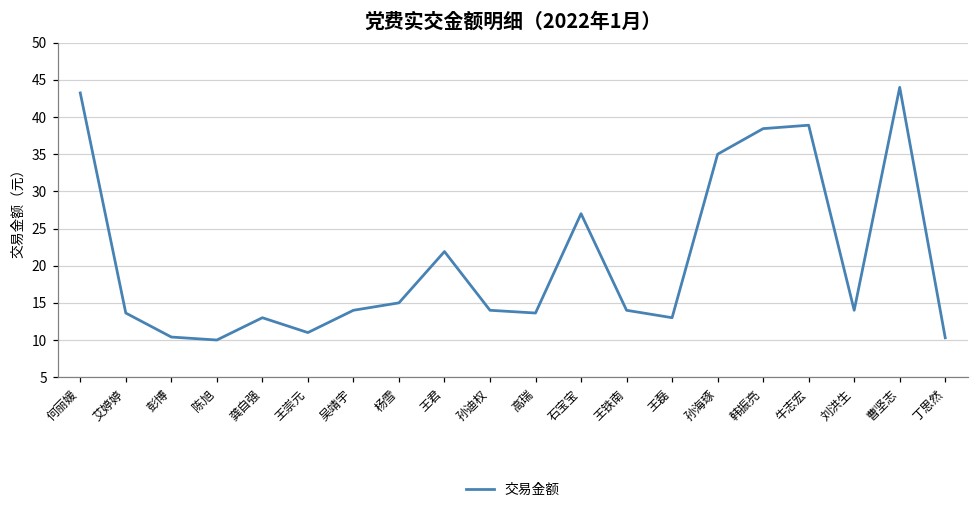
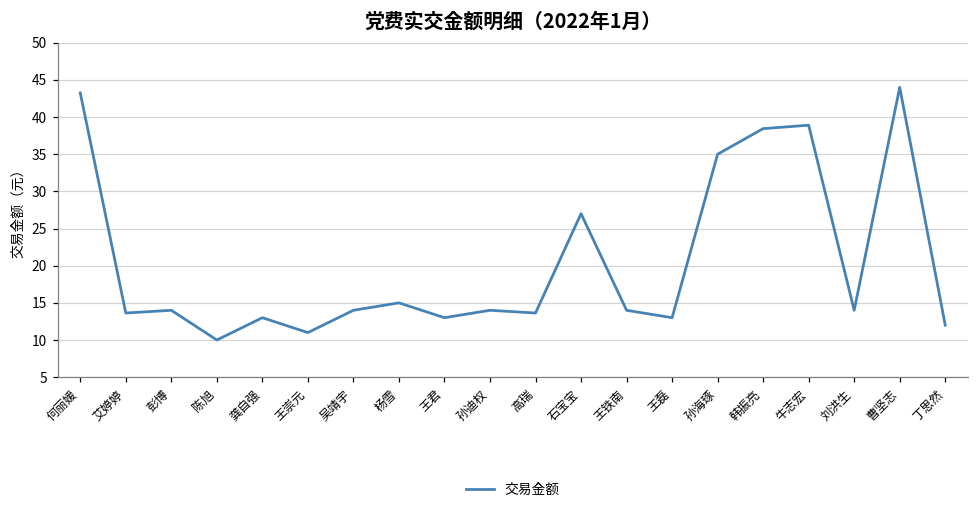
  {
    "何丽媛": 43,
    "艾婷婷": 14,
-   "彭博": 10,
+   "彭博": 14,
    "陈旭": 10,
    "龚自强": 13,
    "王崇元": 11,
    "吴靖宇": 14,
    "杨雪": 15,
-   "王君": 22,
+   "王君": 13,
    "孙迪权": 14,
    "高瑞": 14,
    "石宝宝": 27,
    "王铁南": 14,
    "王磊": 13,
    "孙海琢": 35,
    "韩振亮": 38,
    "牛志宏": 39,
    "刘洪生": 14,
    "曹坚志": 44,
-   "丁思然": 10
+   "丁思然": 12
  }
